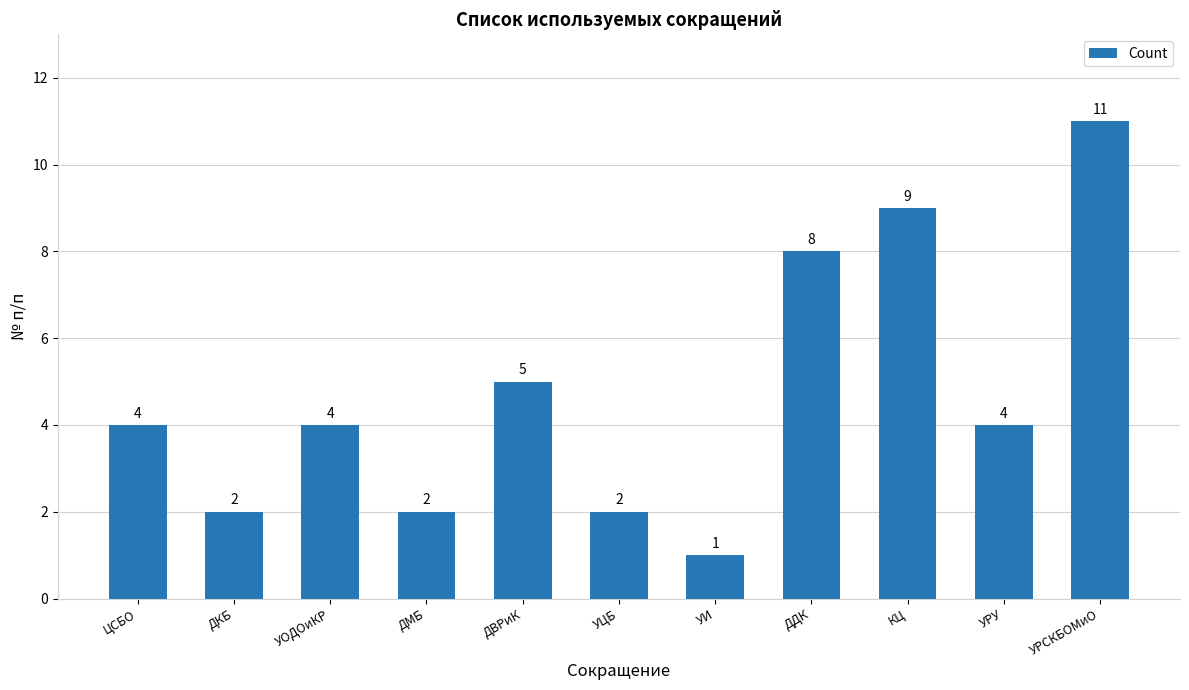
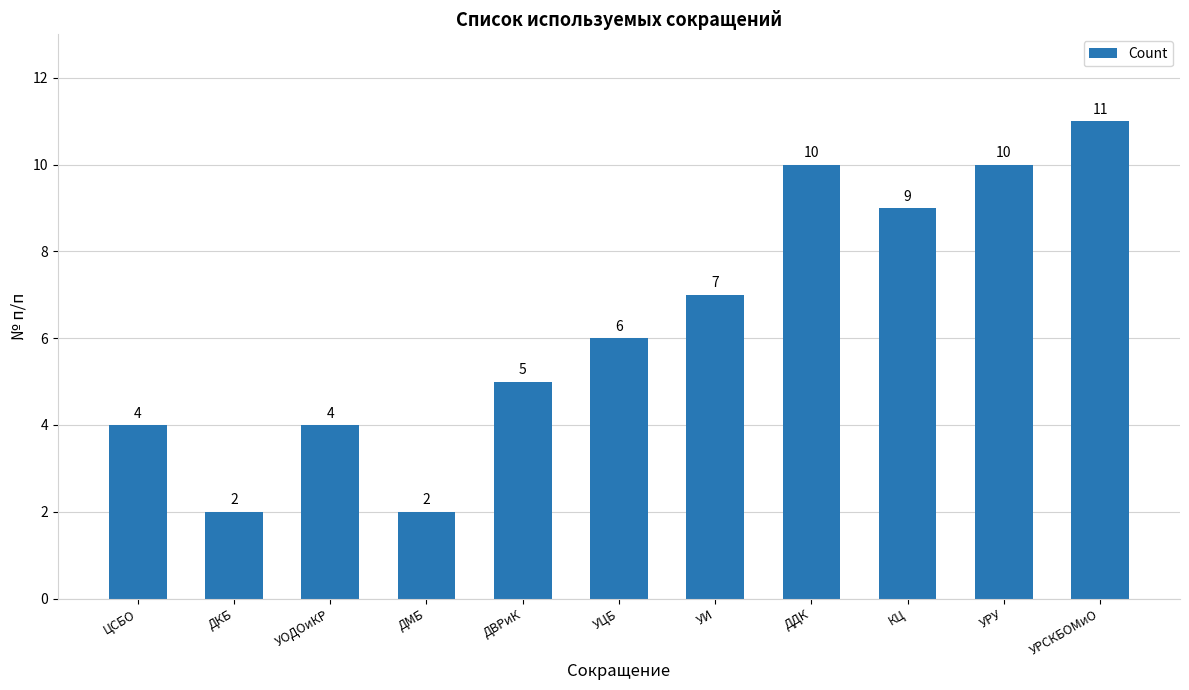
  {
    "ЦСБО": 4,
    "ДКБ": 2,
    "УОДОиКР": 4,
    "ДМБ": 2,
    "ДВРиК": 5,
-   "УЦБ": 2,
-   "УИ": 1,
-   "ДДК": 8,
+   "УЦБ": 6,
+   "УИ": 7,
+   "ДДК": 10,
    "КЦ": 9,
-   "УРУ": 4,
+   "УРУ": 10,
    "УРСКБОМиО": 11
  }
